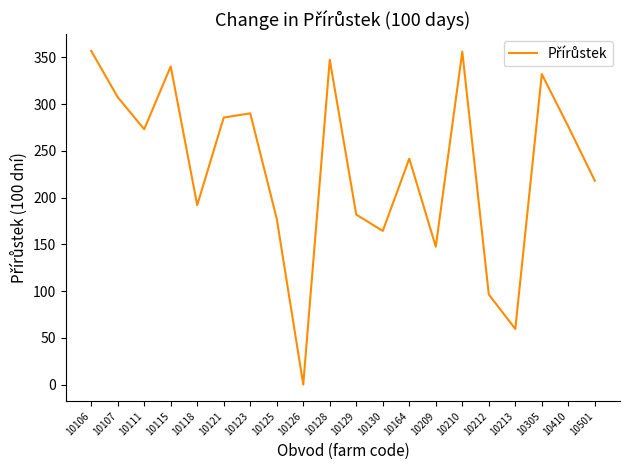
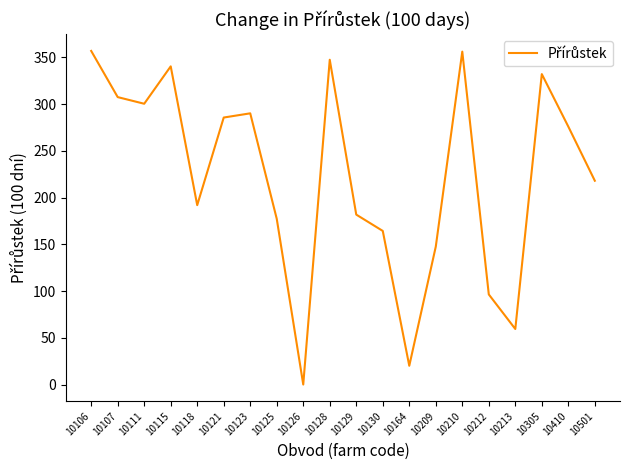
  {
    "10106": 360,
    "10107": 310,
-   "10111": 270,
+   "10111": 300,
    "10115": 340,
    "10118": 190,
    "10121": 290,
    "10123": 290,
    "10125": 180,
    "10126": 0,
    "10128": 350,
    "10129": 180,
    "10130": 160,
-   "10164": 240,
+   "10164": 20,
    "10209": 150,
    "10210": 360,
    "10212": 100,
    "10213": 60,
    "10305": 330,
    "10410": 280,
    "10501": 220
  }
